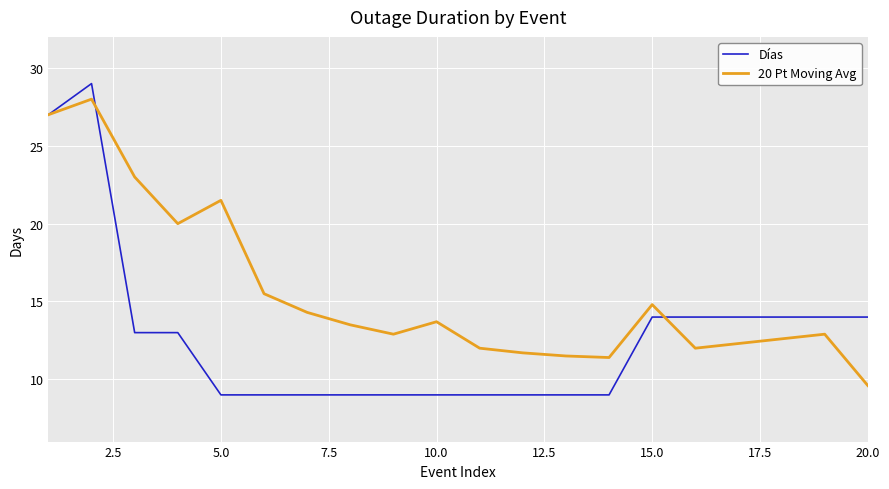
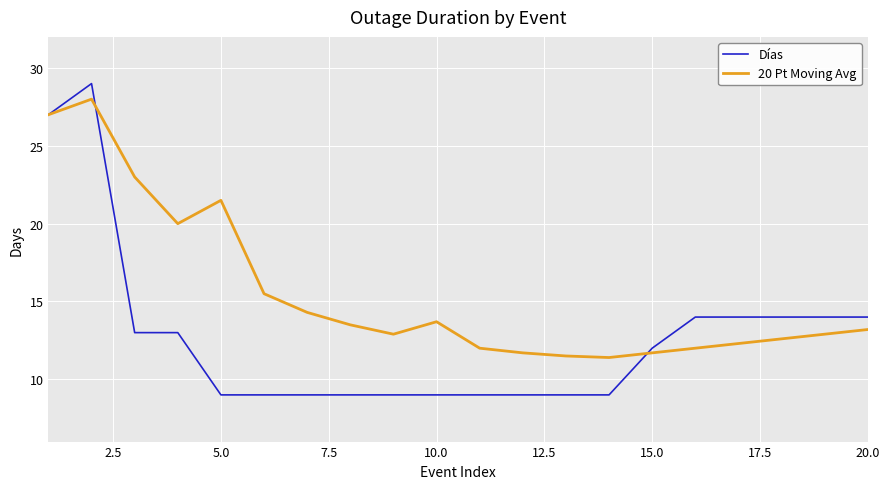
  {
    "Días": {
      "5.0": 9,
      "10.0": 9,
-     "15.0": 14,
+     "15.0": 12,
      "20.0": 14
    },
    "20 Pt Moving Avg": {
      "5.0": 21.5,
      "10.0": 13.7,
-     "15.0": 14.8,
-     "20.0": 9.6
+     "15.0": 11.7,
+     "20.0": 13.2
    }
  }
